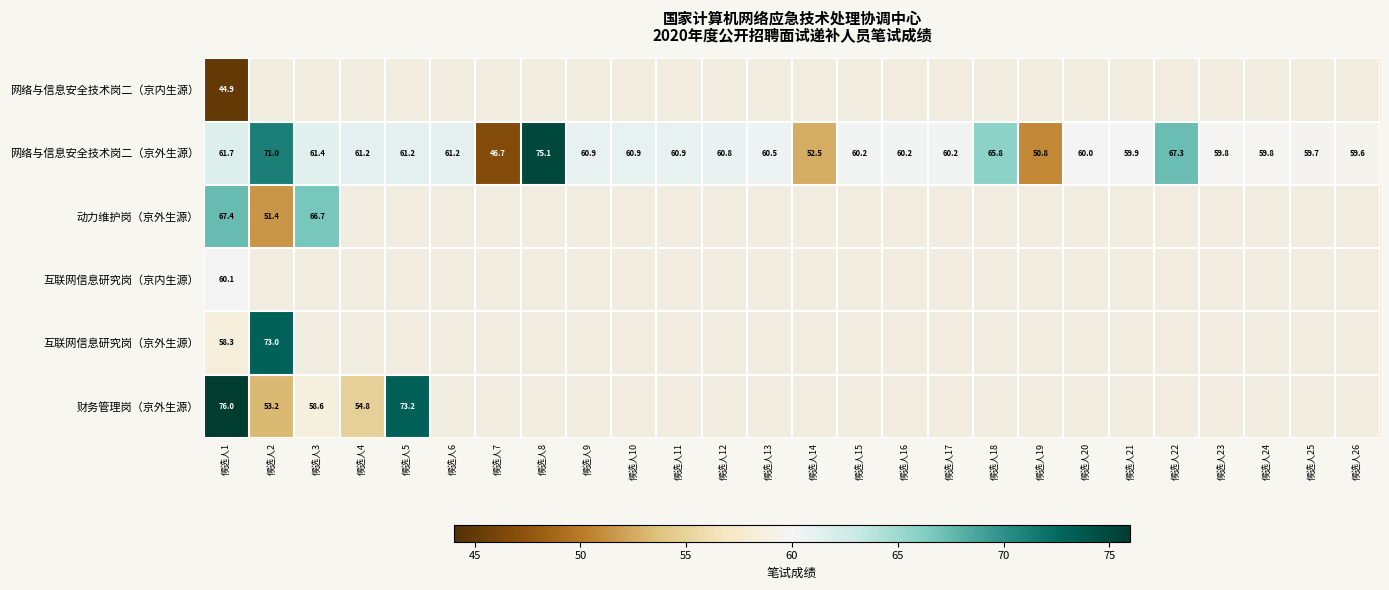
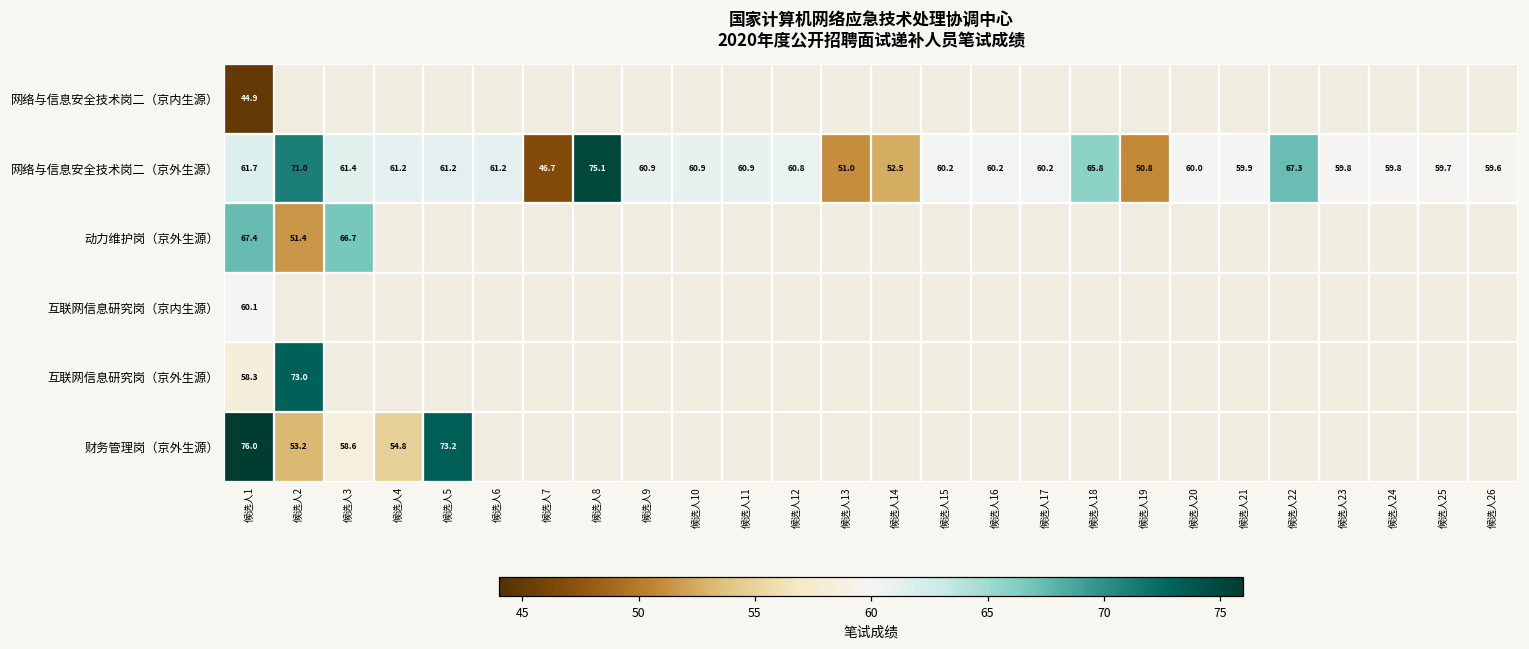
  {
    "网络与信息安全技术岗二（京内生源）": {
      "候选人1": 44.9
    },
    "网络与信息安全技术岗二（京外生源）": {
      "候选人1": 61.7,
      "候选人2": 71.0,
      "候选人3": 61.4,
      "候选人4": 61.2,
      "候选人5": 61.2,
      "候选人6": 61.2,
      "候选人7": 46.7,
      "候选人8": 75.1,
      "候选人9": 60.9,
      "候选人10": 60.9,
      "候选人11": 60.9,
      "候选人12": 60.8,
-     "候选人13": 60.5,
+     "候选人13": 51.0,
      "候选人14": 52.5,
      "候选人15": 60.2,
      "候选人16": 60.2,
      "候选人17": 60.2,
      "候选人18": 65.8,
      "候选人19": 50.8,
      "候选人20": 60.0,
      "候选人21": 59.9,
      "候选人22": 67.3,
      "候选人23": 59.8,
      "候选人24": 59.8,
      "候选人25": 59.7,
      "候选人26": 59.6
    },
    "动力维护岗（京外生源）": {
      "候选人1": 67.4,
      "候选人2": 51.4,
      "候选人3": 66.7
    },
    "互联网信息研究岗（京内生源）": {
      "候选人1": 60.1
    },
    "互联网信息研究岗（京外生源）": {
      "候选人1": 58.3,
      "候选人2": 73.0
    },
    "财务管理岗（京外生源）": {
      "候选人1": 76.0,
      "候选人2": 53.2,
      "候选人3": 58.6,
      "候选人4": 54.8,
      "候选人5": 73.2
    }
  }
